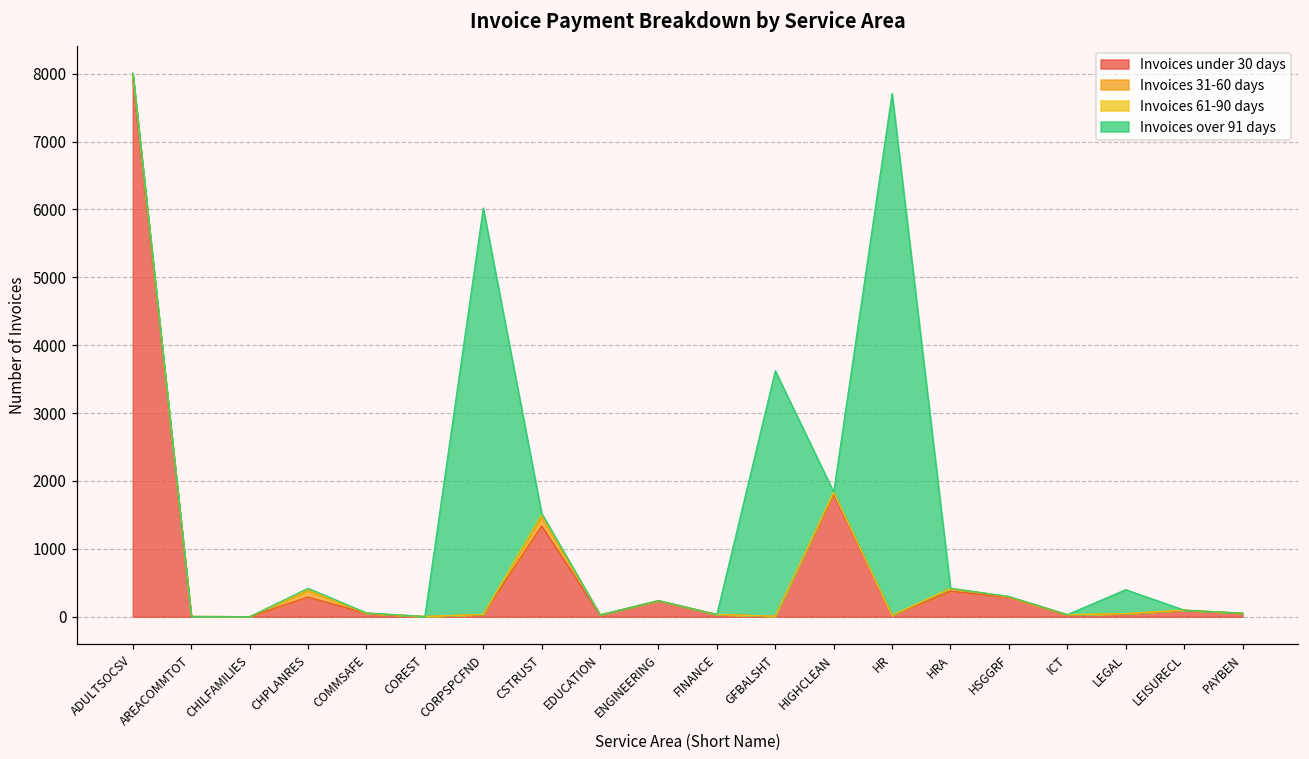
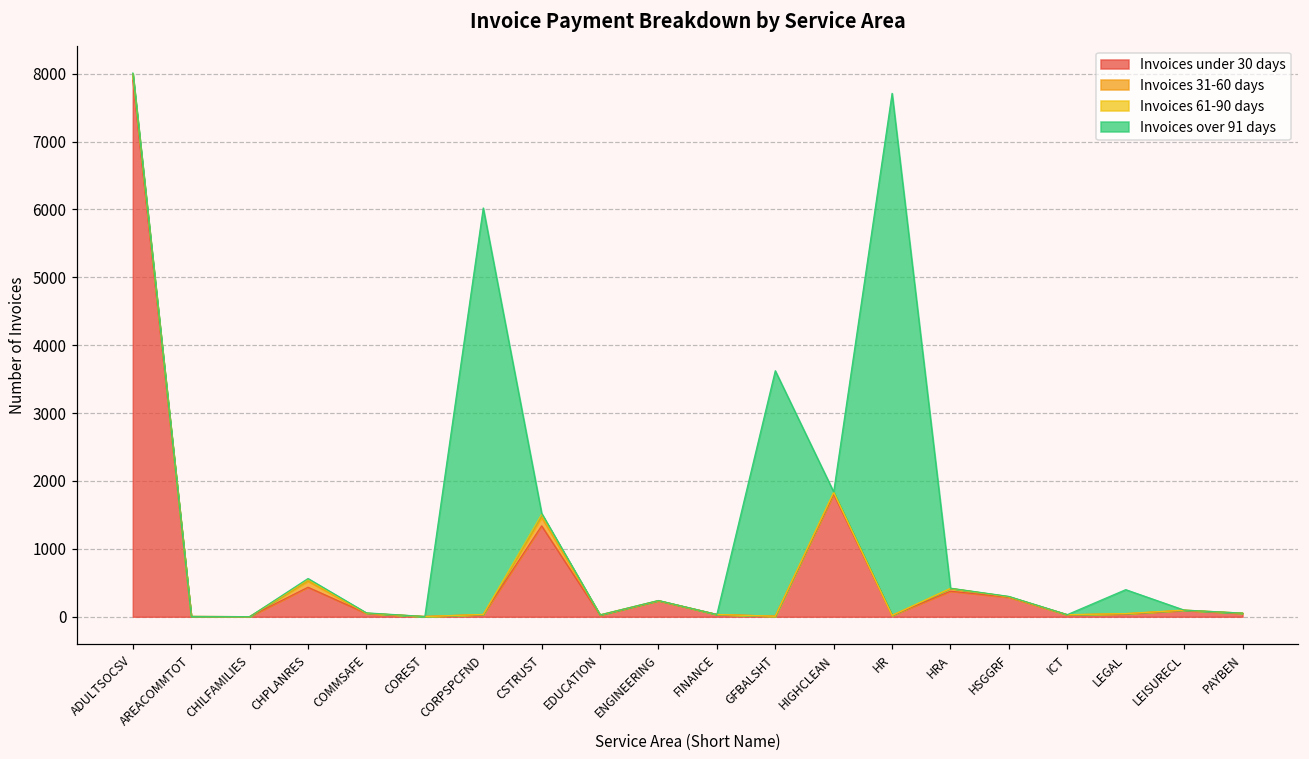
  {
    "Invoices under 30 days": {
      "ADULTSOCSV": 7900,
-     "CHPLANRES": 300,
+     "CHPLANRES": 400,
      "CSTRUST": 1300
    },
    "Invoices over 91 days": {
      "CORPSPCFND": 6000,
      "GFBALSHT": 3600,
      "HR": 7700,
      "LEGAL": 400
    }
  }
